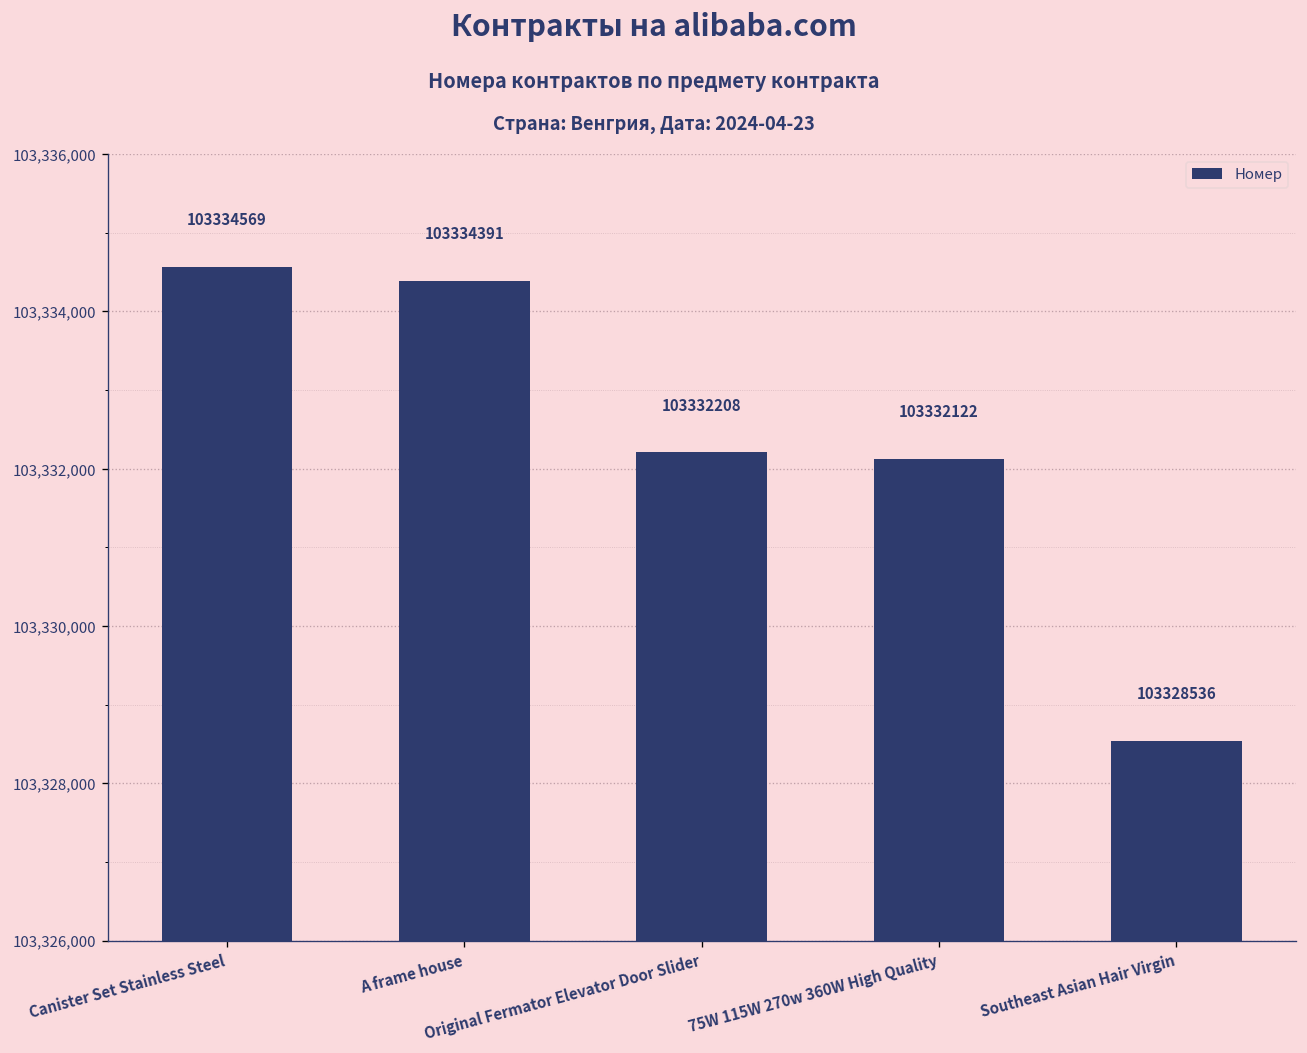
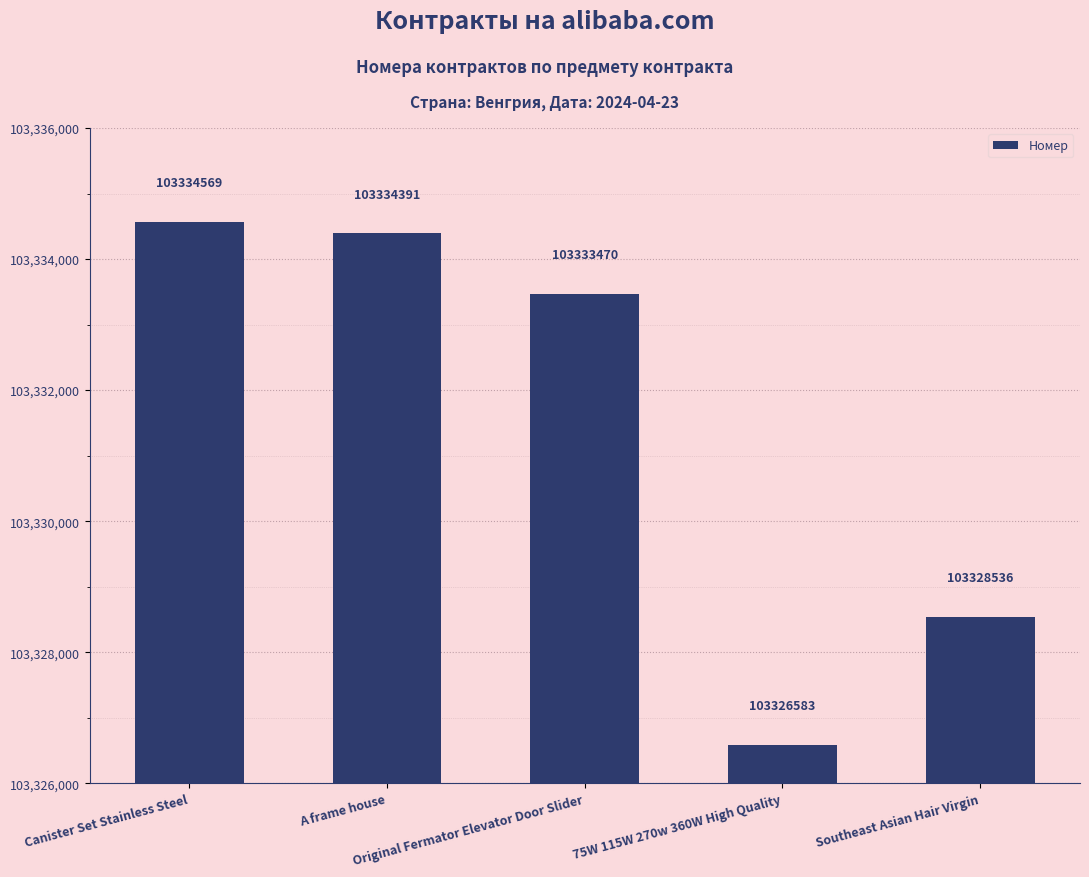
  {
-   "Original Fermator Elevator Door Slider": 103332208,
-   "75W 115W 270w 360W High Quality": 103332122
+   "Original Fermator Elevator Door Slider": 103333470,
+   "75W 115W 270w 360W High Quality": 103326583
  }
